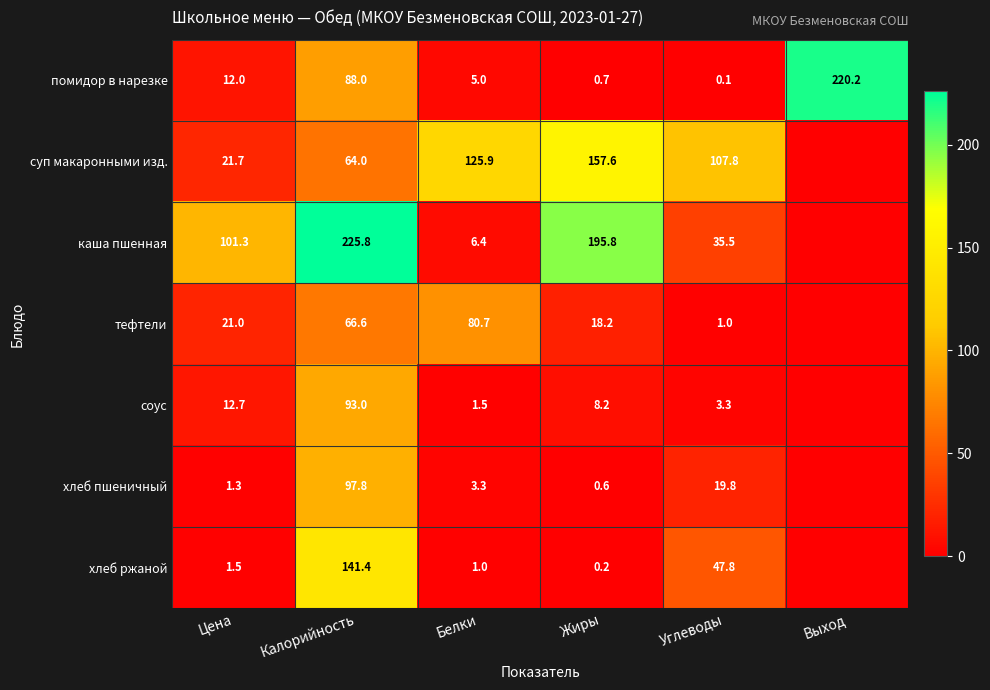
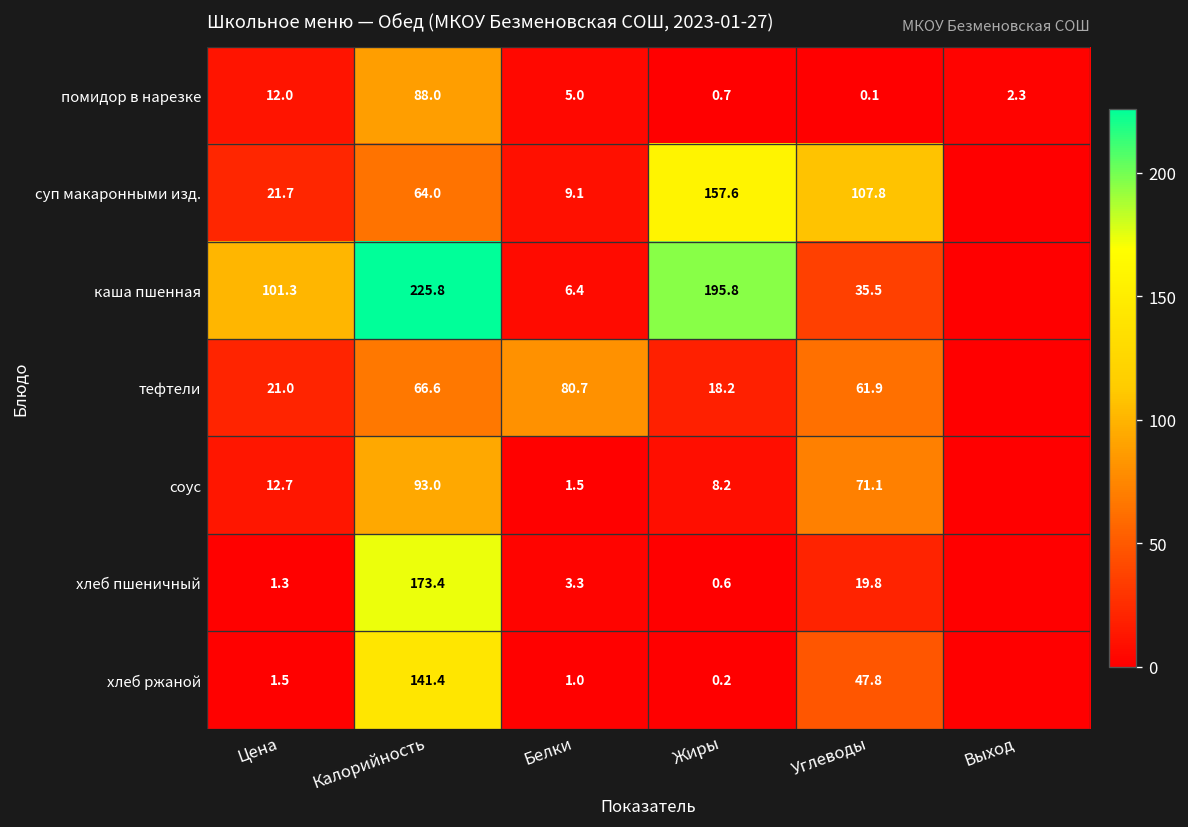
  {
    "помидор в нарезке": {
      "Цена": 12.0,
      "Калорийность": 88.0,
      "Белки": 5.0,
      "Жиры": 0.7,
      "Углеводы": 0.1,
-     "Выход": 220.2
+     "Выход": 2.3
    },
    "суп макаронными изд.": {
      "Цена": 21.7,
      "Калорийность": 64.0,
-     "Белки": 125.9,
+     "Белки": 9.1,
      "Жиры": 157.6,
      "Углеводы": 107.8
    },
    "каша пшенная": {
      "Цена": 101.3,
      "Калорийность": 225.8,
      "Белки": 6.4,
      "Жиры": 195.8,
      "Углеводы": 35.5
    },
    "тефтели": {
      "Цена": 21.0,
      "Калорийность": 66.6,
      "Белки": 80.7,
      "Жиры": 18.2,
-     "Углеводы": 1.0
+     "Углеводы": 61.9
    },
    "соус": {
      "Цена": 12.7,
      "Калорийность": 93.0,
      "Белки": 1.5,
      "Жиры": 8.2,
-     "Углеводы": 3.3
+     "Углеводы": 71.1
    },
    "хлеб пшеничный": {
      "Цена": 1.3,
-     "Калорийность": 97.8,
+     "Калорийность": 173.4,
      "Белки": 3.3,
      "Жиры": 0.6,
      "Углеводы": 19.8
    },
    "хлеб ржаной": {
      "Цена": 1.5,
      "Калорийность": 141.4,
      "Белки": 1.0,
      "Жиры": 0.2,
      "Углеводы": 47.8
    }
  }
